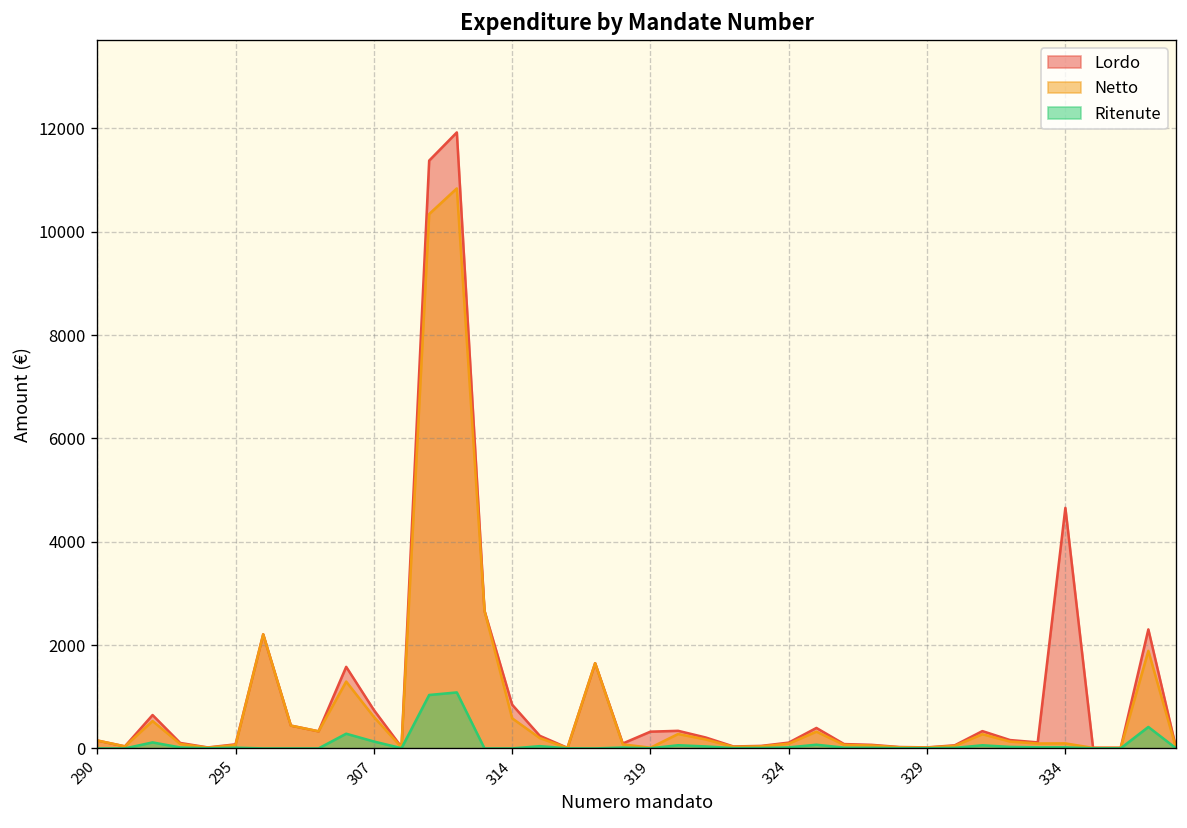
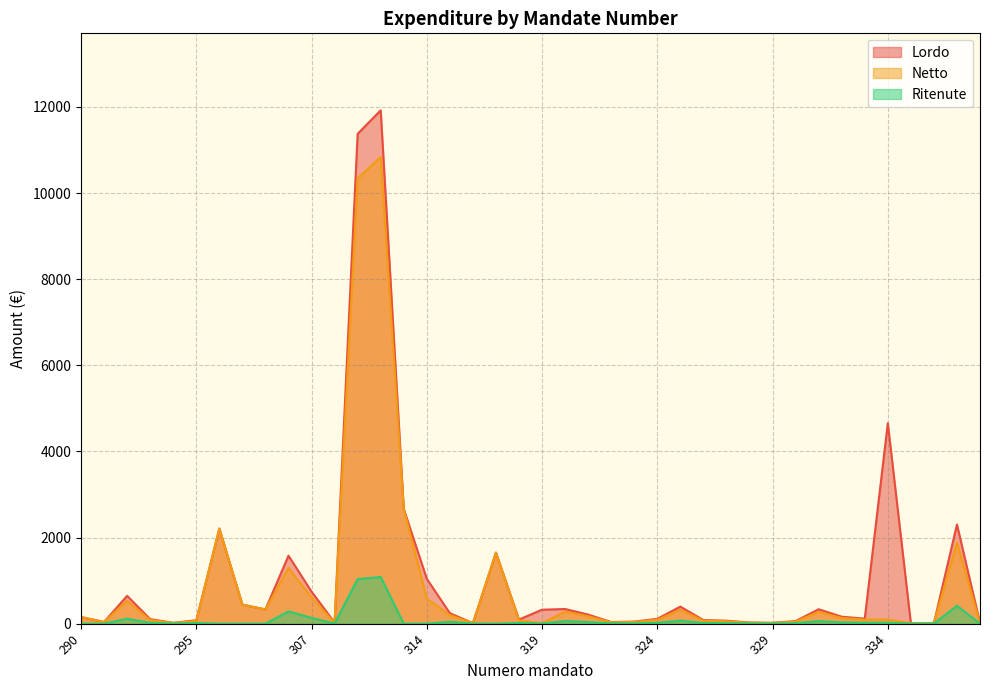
  {
    "Lordo": {
      "307": 700,
-     "314": 800,
+     "314": 1000,
      "319": 300,
      "334": 4700
    },
    "Netto": {
      "307": 600,
      "314": 600,
      "334": 100
    },
    "Ritenute": {
      "290": 0,
      "307": 100,
      "314": 0,
      "324": 0,
      "334": 0
    }
  }
